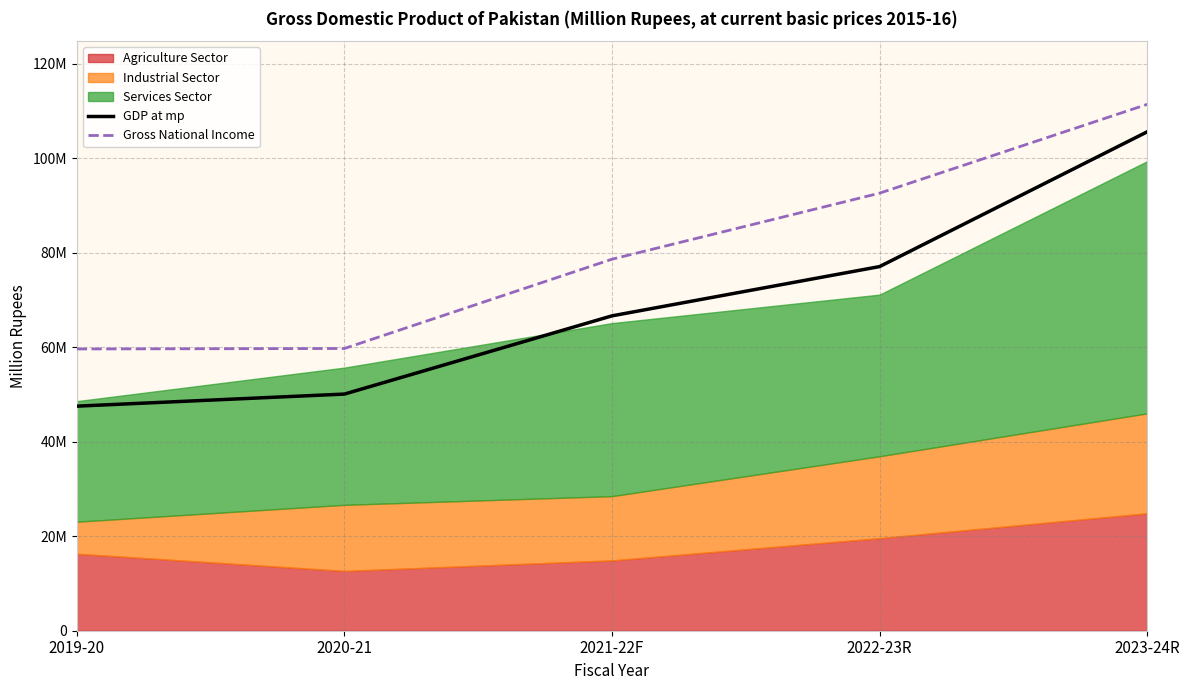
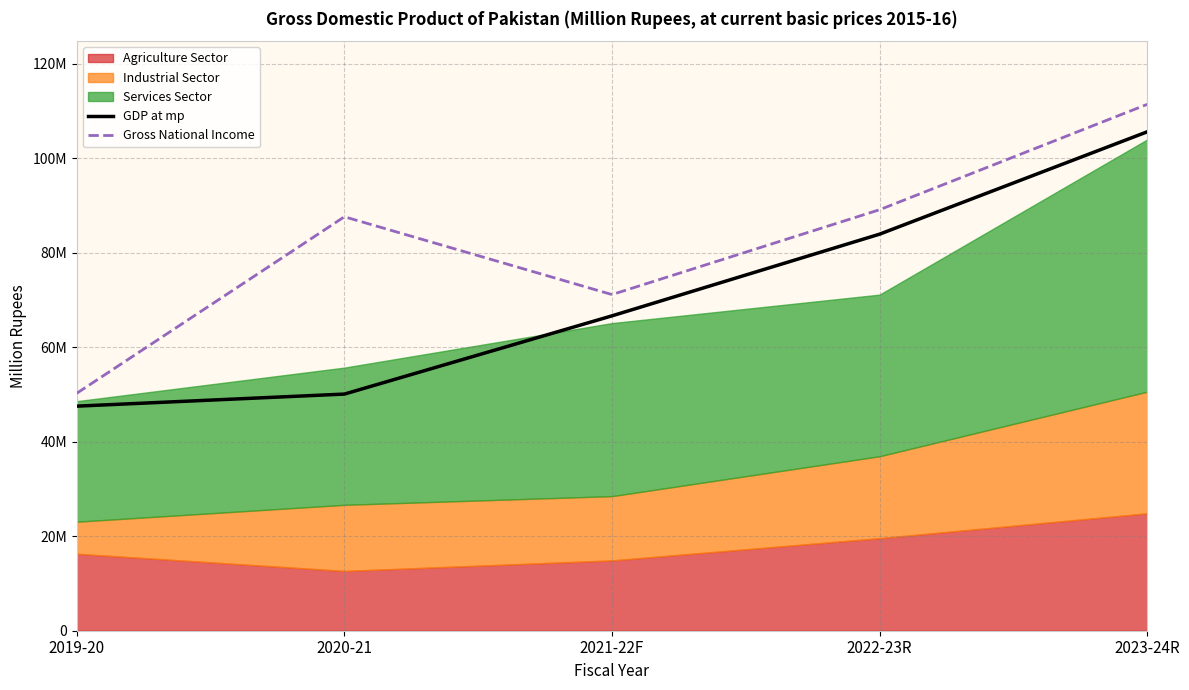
  {
    "GDP at mp": {
      "2019-20": 48000000,
      "2020-21": 50000000,
      "2021-22F": 67000000,
-     "2022-23R": 77000000,
+     "2022-23R": 84000000,
      "2023-24R": 106000000
    },
    "Agriculture Sector": {
      "2019-20": 16000000,
      "2020-21": 13000000,
      "2021-22F": 15000000,
      "2022-23R": 20000000,
      "2023-24R": 25000000
    },
    "Gross National Income": {
-     "2019-20": 60000000,
-     "2020-21": 60000000,
-     "2021-22F": 79000000,
-     "2022-23R": 93000000,
+     "2019-20": 50000000,
+     "2020-21": 88000000,
+     "2021-22F": 71000000,
+     "2022-23R": 89000000,
      "2023-24R": 111000000
    },
    "Industrial Sector": {
      "2019-20": 7000000,
      "2020-21": 14000000,
      "2021-22F": 14000000,
      "2022-23R": 17000000,
-     "2023-24R": 21000000
+     "2023-24R": 26000000
    },
    "Services Sector": {
      "2019-20": 26000000,
      "2020-21": 29000000,
      "2021-22F": 37000000,
      "2022-23R": 34000000,
      "2023-24R": 53000000
    }
  }
